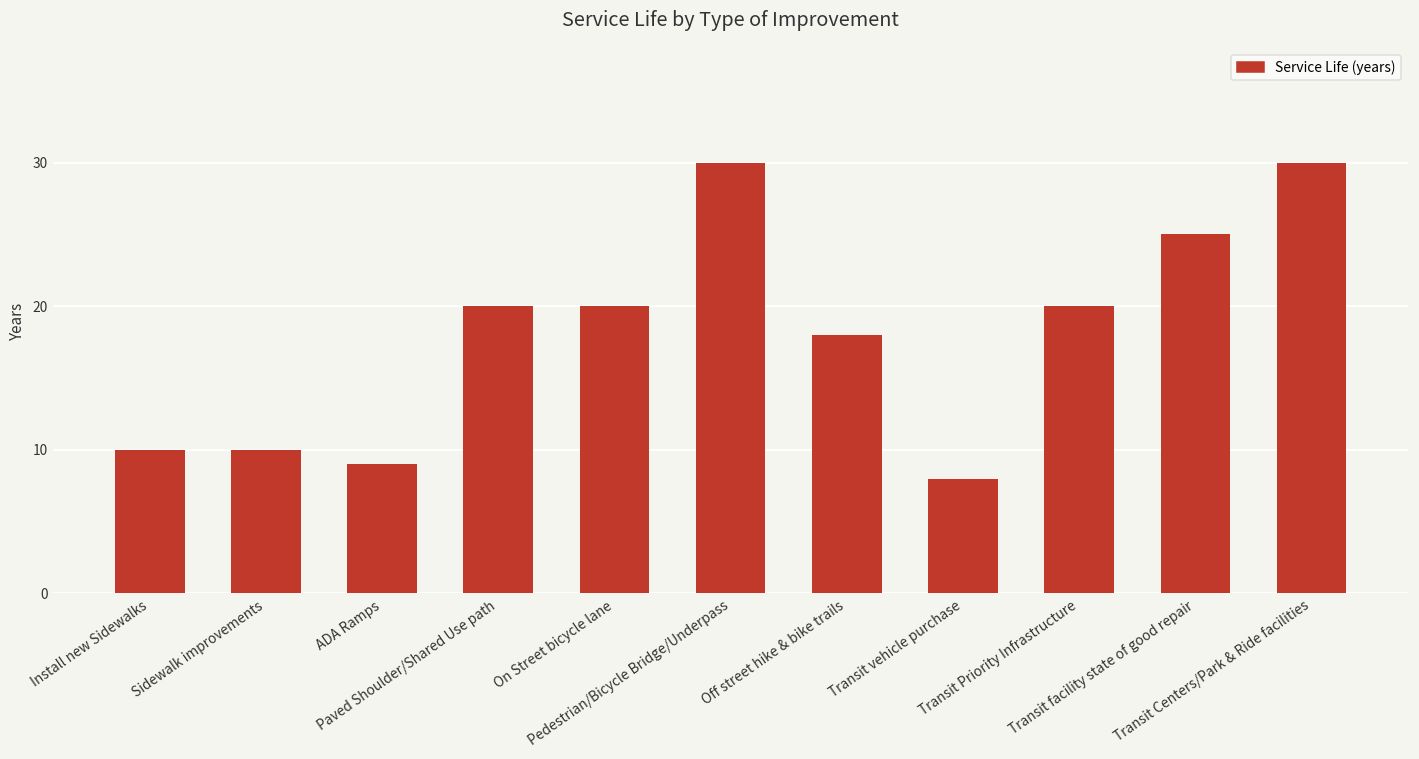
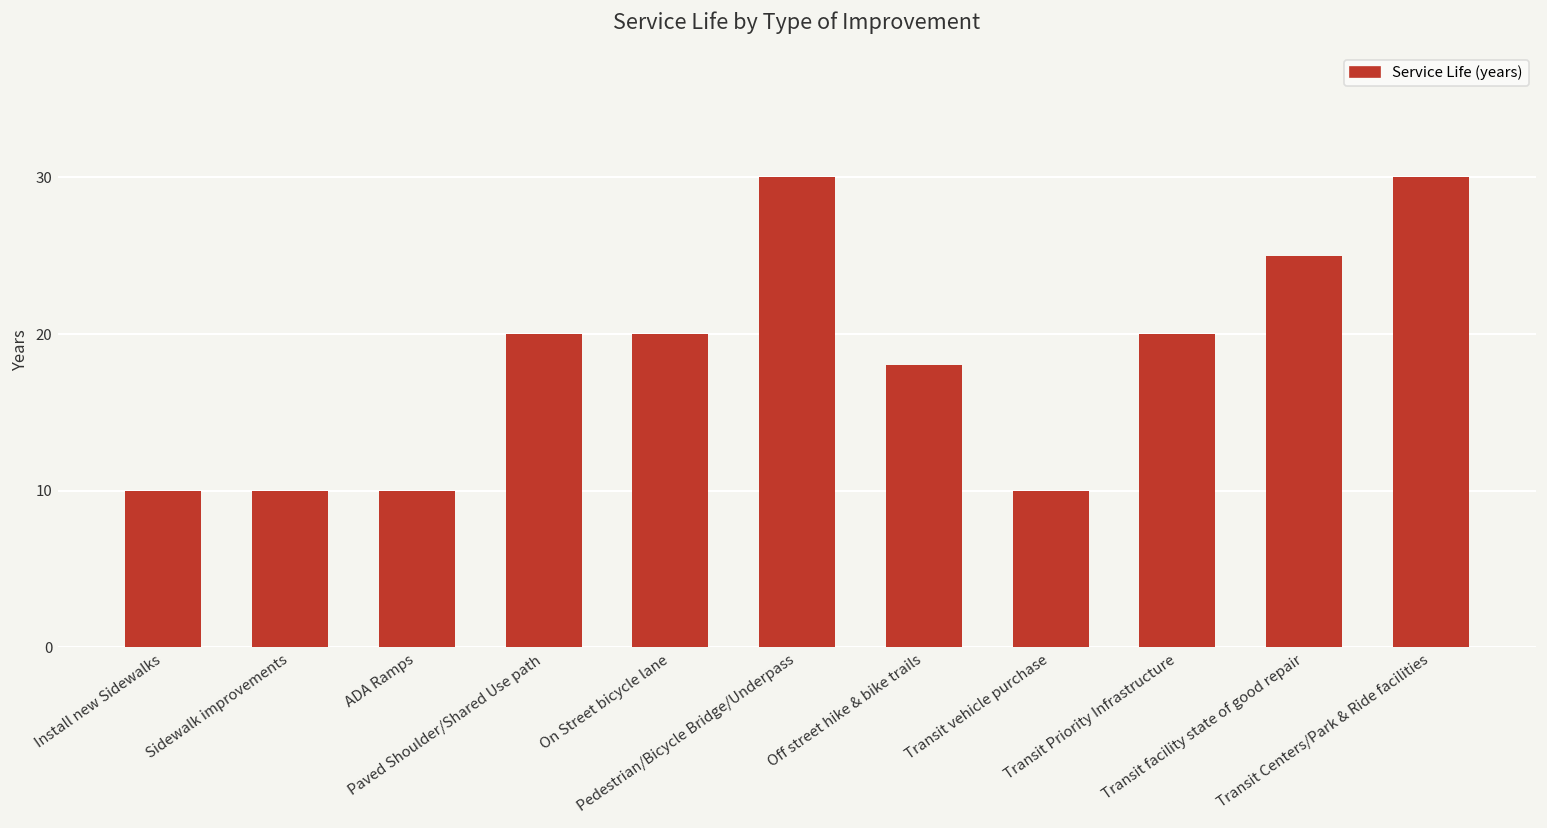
  {
    "Install new Sidewalks": 10,
    "Sidewalk improvements": 10,
-   "ADA Ramps": 9,
+   "ADA Ramps": 10,
    "Paved Shoulder/Shared Use path": 20,
    "On Street bicycle lane": 20,
    "Pedestrian/Bicycle Bridge/Underpass": 30,
    "Off street hike & bike trails": 18,
-   "Transit vehicle purchase": 8,
+   "Transit vehicle purchase": 10,
    "Transit Priority Infrastructure": 20,
    "Transit facility state of good repair": 25,
    "Transit Centers/Park & Ride facilities": 30
  }
